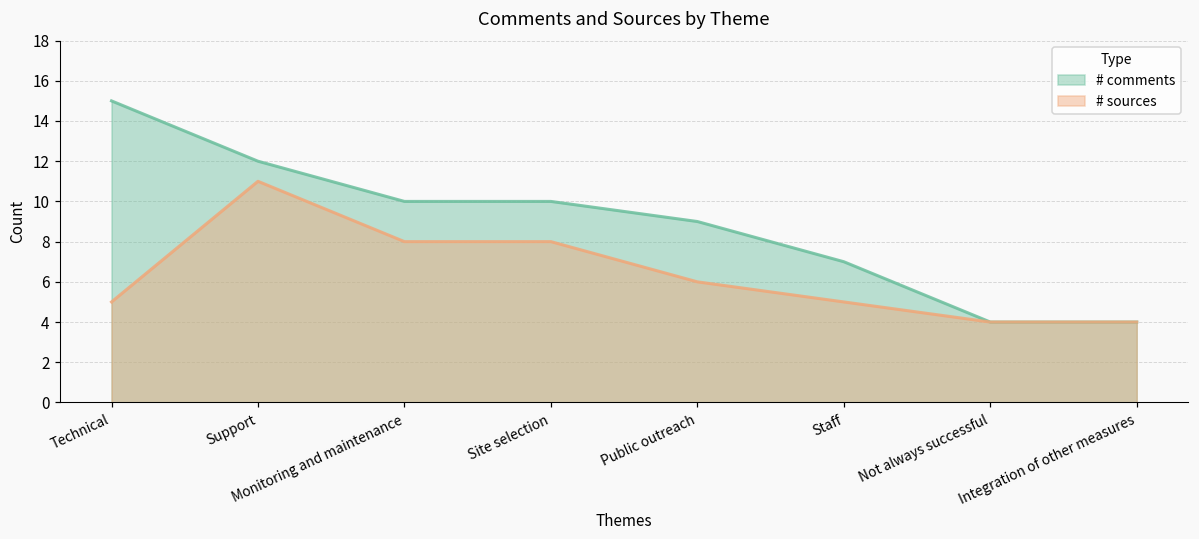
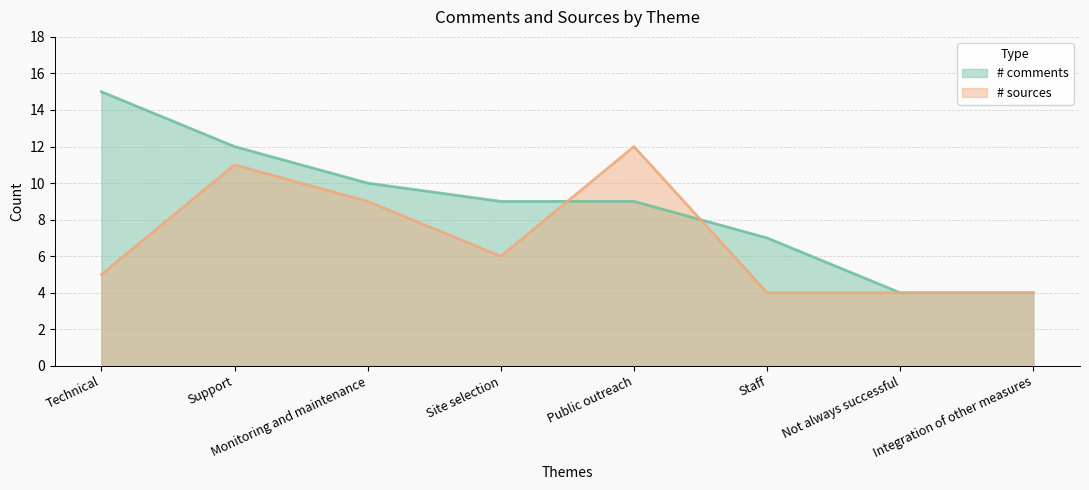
  {
    "# comments": {
      "Technical": 15,
      "Support": 12,
      "Monitoring and maintenance": 10,
-     "Site selection": 10,
+     "Site selection": 9,
      "Public outreach": 9,
      "Staff": 7
    },
    "# sources": {
      "Technical": 5,
      "Support": 11,
-     "Monitoring and maintenance": 8,
-     "Site selection": 8,
-     "Public outreach": 6,
-     "Staff": 5
+     "Monitoring and maintenance": 9,
+     "Site selection": 6,
+     "Public outreach": 12,
+     "Staff": 4
    }
  }
